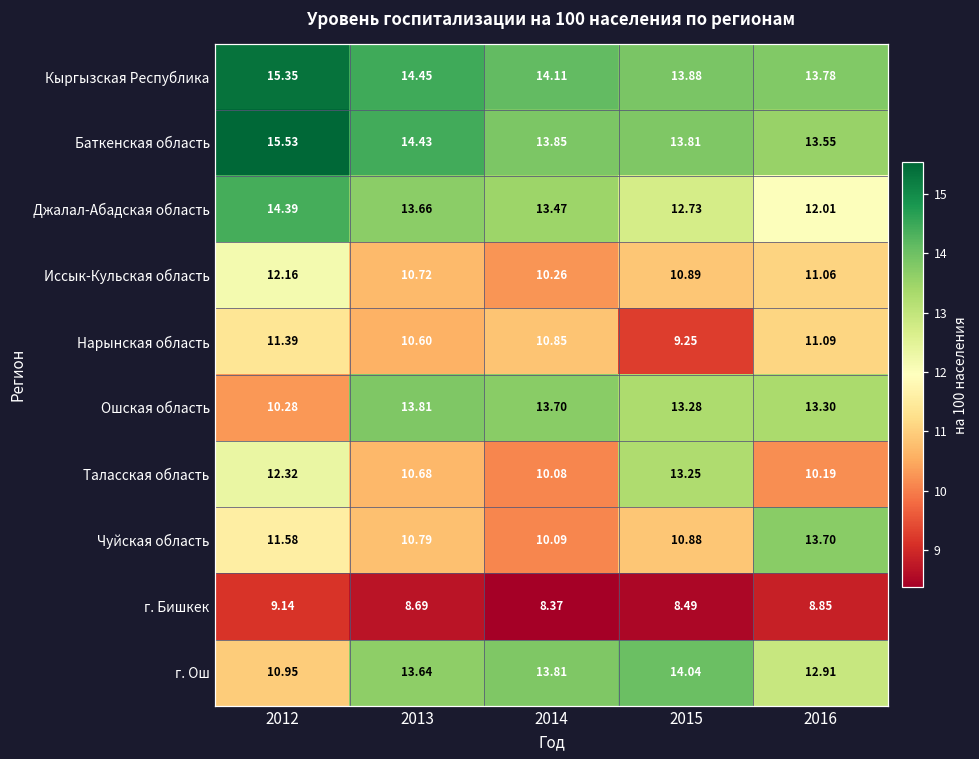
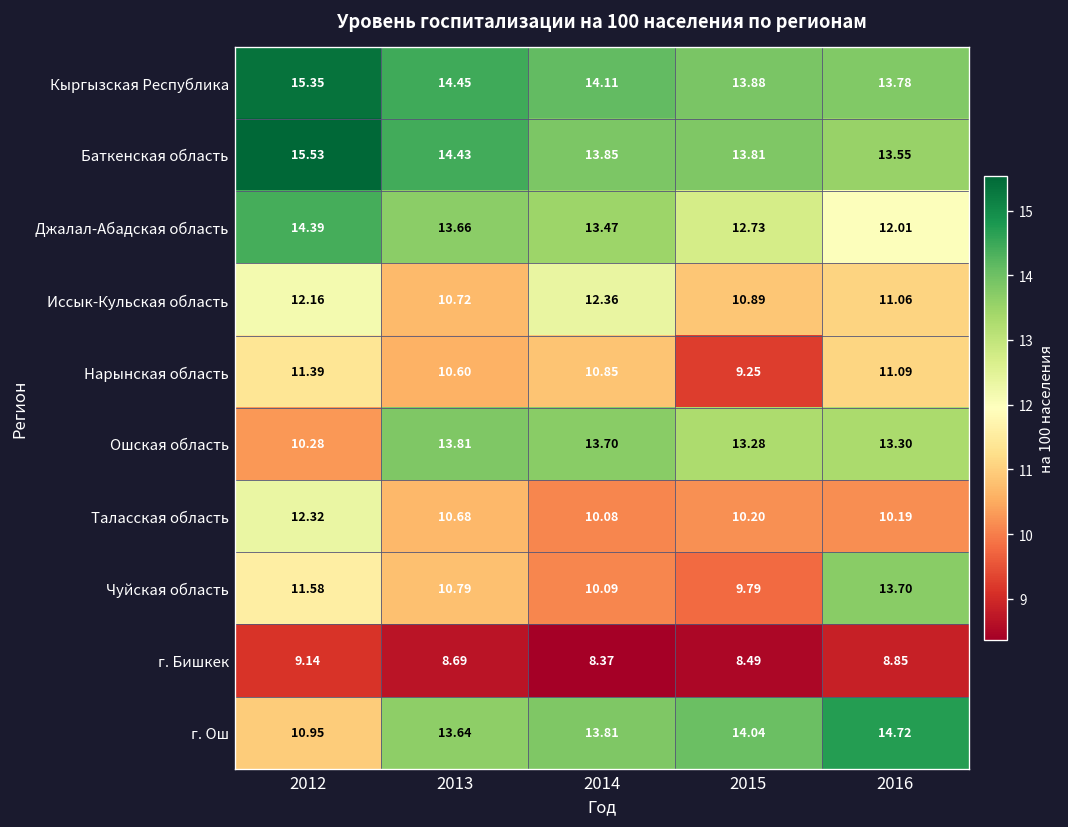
  {
    "Кыргызская Республика": {
      "2012": 15.35,
      "2013": 14.45,
      "2014": 14.11,
      "2015": 13.88,
      "2016": 13.78
    },
    "Баткенская область": {
      "2012": 15.53,
      "2013": 14.43,
      "2014": 13.85,
      "2015": 13.81,
      "2016": 13.55
    },
    "Джалал-Абадская область": {
      "2012": 14.39,
      "2013": 13.66,
      "2014": 13.47,
      "2015": 12.73,
      "2016": 12.01
    },
    "Иссык-Кульская область": {
      "2012": 12.16,
      "2013": 10.72,
-     "2014": 10.26,
+     "2014": 12.36,
      "2015": 10.89,
      "2016": 11.06
    },
    "Нарынская область": {
      "2012": 11.39,
      "2013": 10.60,
      "2014": 10.85,
      "2015": 9.25,
      "2016": 11.09
    },
    "Ошская область": {
      "2012": 10.28,
      "2013": 13.81,
      "2014": 13.70,
      "2015": 13.28,
      "2016": 13.30
    },
    "Таласская область": {
      "2012": 12.32,
      "2013": 10.68,
      "2014": 10.08,
-     "2015": 13.25,
+     "2015": 10.20,
      "2016": 10.19
    },
    "Чуйская область": {
      "2012": 11.58,
      "2013": 10.79,
      "2014": 10.09,
-     "2015": 10.88,
+     "2015": 9.79,
      "2016": 13.70
    },
    "г. Бишкек": {
      "2012": 9.14,
      "2013": 8.69,
      "2014": 8.37,
      "2015": 8.49,
      "2016": 8.85
    },
    "г. Ош": {
      "2012": 10.95,
      "2013": 13.64,
      "2014": 13.81,
      "2015": 14.04,
-     "2016": 12.91
+     "2016": 14.72
    }
  }
